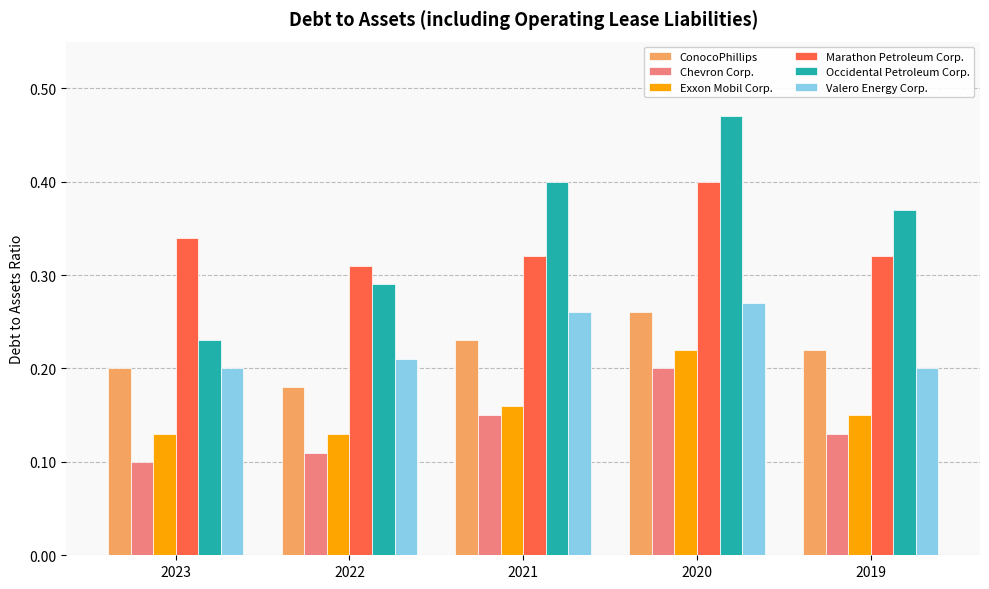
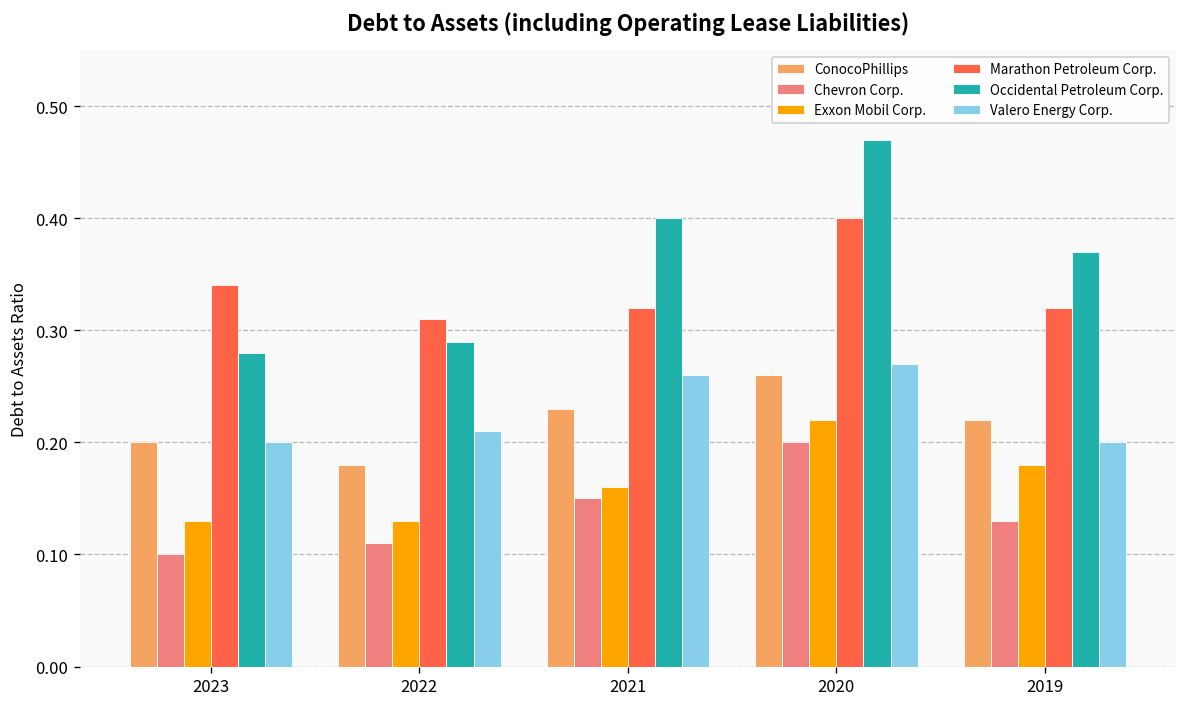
  {
    "Exxon Mobil Corp.": {
      "2023": 0.13,
      "2022": 0.13,
      "2021": 0.16,
      "2020": 0.22,
-     "2019": 0.15
+     "2019": 0.18
    },
    "Marathon Petroleum Corp.": {
      "2023": 0.34,
      "2022": 0.31,
      "2021": 0.32,
      "2020": 0.40,
      "2019": 0.32
    },
    "Occidental Petroleum Corp.": {
-     "2023": 0.23,
+     "2023": 0.28,
      "2022": 0.29,
      "2021": 0.40,
      "2020": 0.47,
      "2019": 0.37
    },
    "Valero Energy Corp.": {
      "2023": 0.20,
      "2022": 0.21,
      "2021": 0.26,
      "2020": 0.27,
      "2019": 0.20
    }
  }
